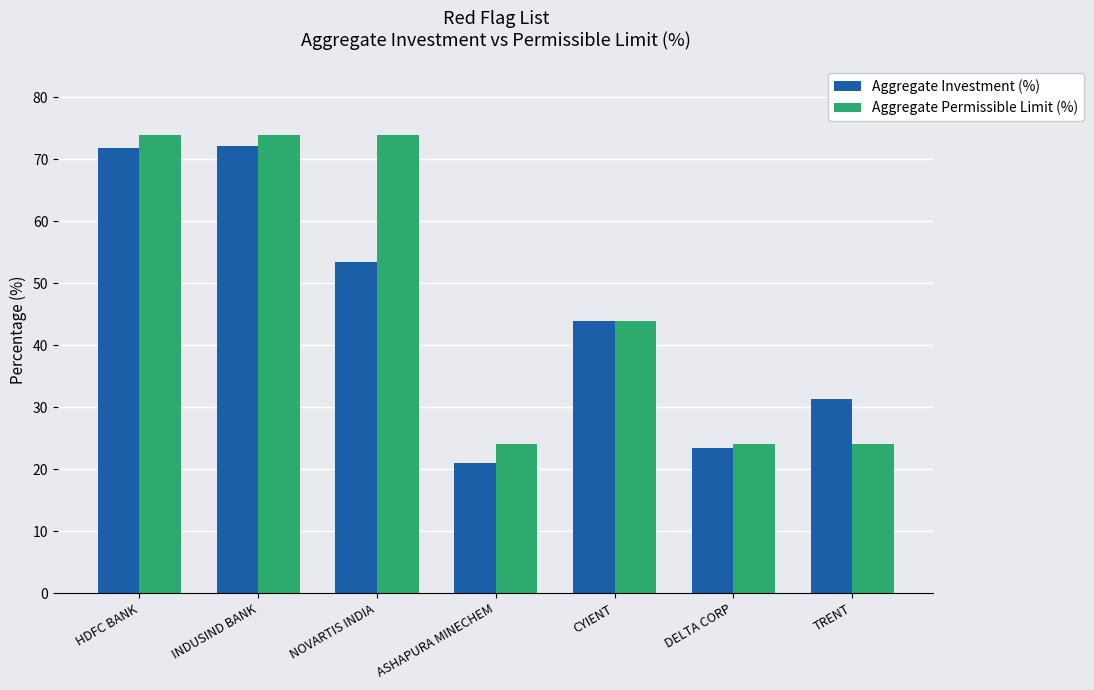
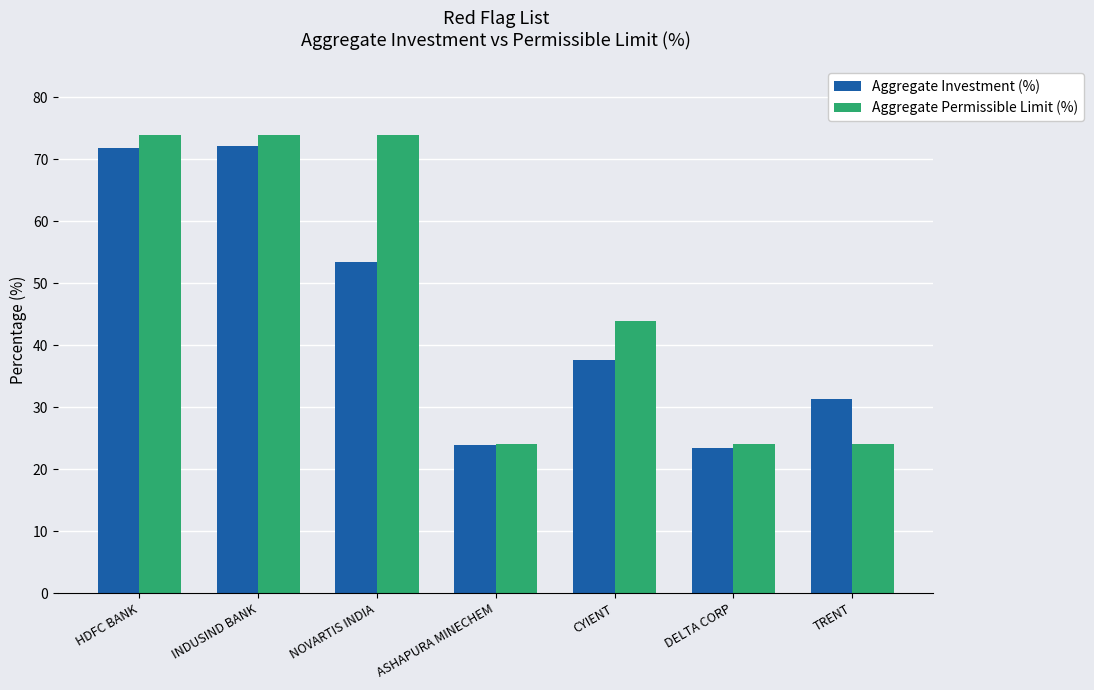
  {
    "Aggregate Investment (%)": {
      "HDFC BANK": 72,
      "INDUSIND BANK": 72,
      "NOVARTIS INDIA": 53,
-     "ASHAPURA MINECHEM": 21,
-     "CYIENT": 44,
+     "ASHAPURA MINECHEM": 24,
+     "CYIENT": 38,
      "DELTA CORP": 23,
      "TRENT": 31
    },
    "Aggregate Permissible Limit (%)": {
      "HDFC BANK": 74,
      "INDUSIND BANK": 74,
      "NOVARTIS INDIA": 74,
      "ASHAPURA MINECHEM": 24,
      "CYIENT": 44,
      "DELTA CORP": 24,
      "TRENT": 24
    }
  }
